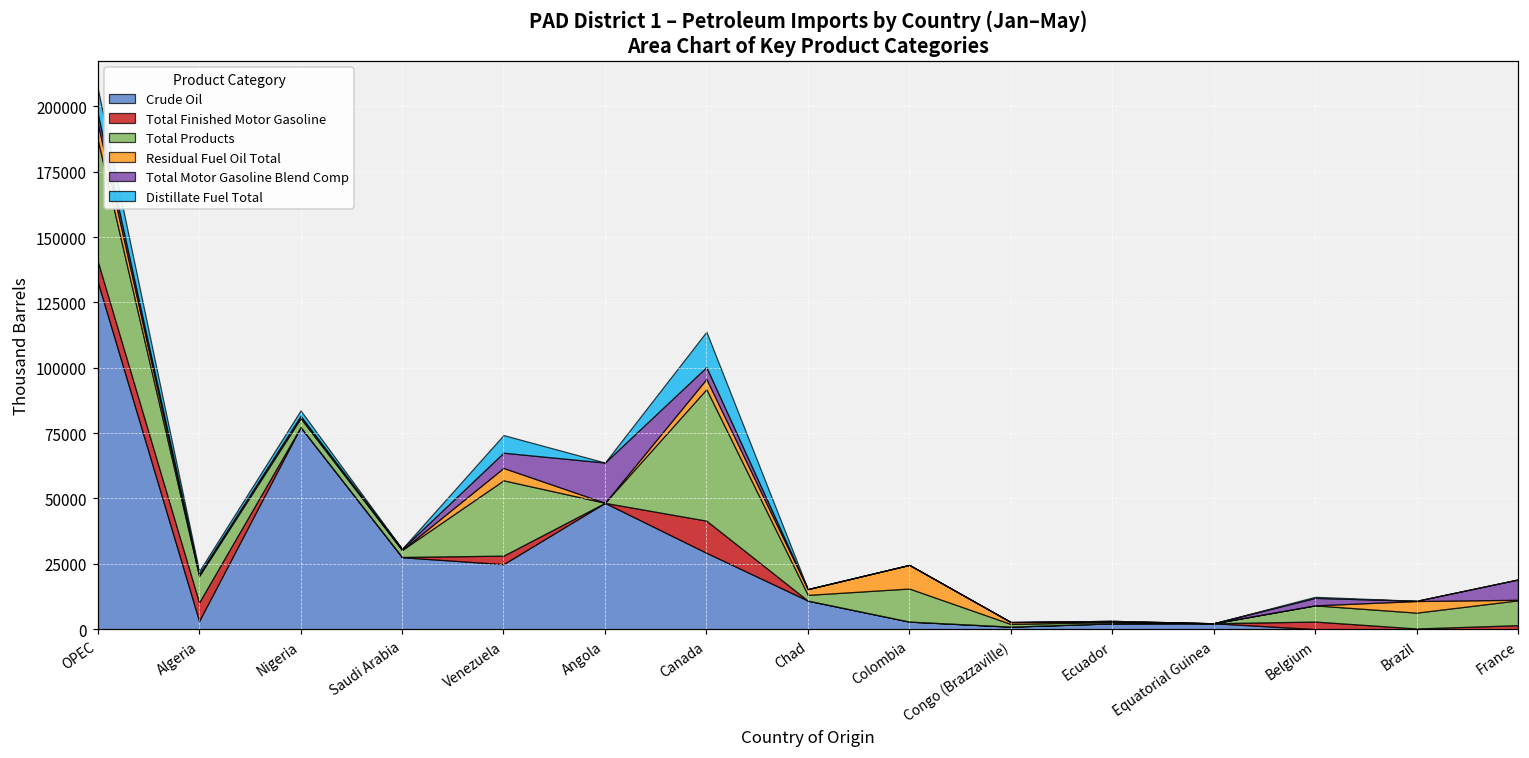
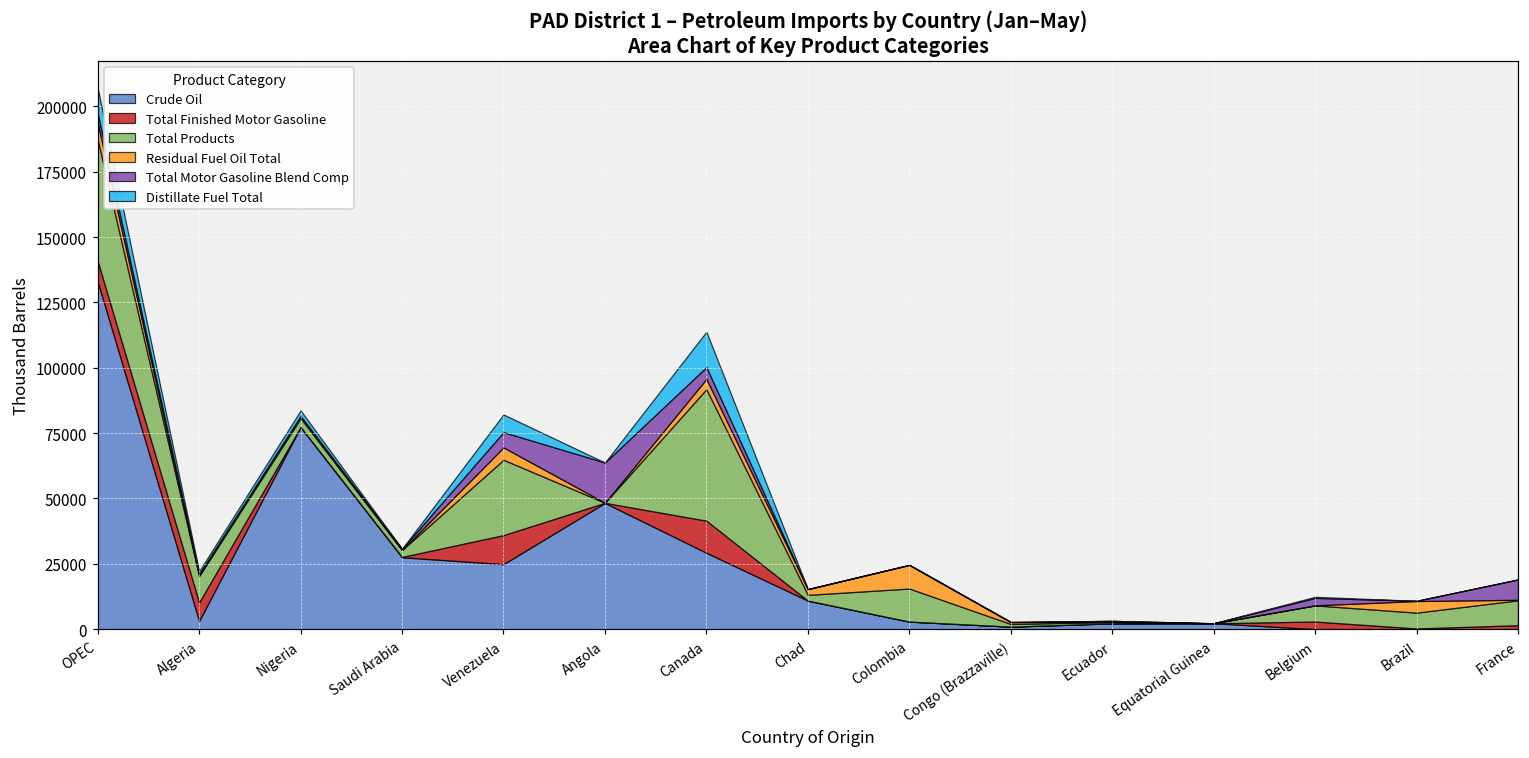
  {
    "Crude Oil": {
      "OPEC": 133000,
      "Algeria": 3000,
      "Venezuela": 25000,
      "Canada": 29000,
      "Belgium": 0,
      "France": 0
    },
    "Total Finished Motor Gasoline": {
      "OPEC": 8000,
      "Algeria": 7000,
-     "Venezuela": 3000,
+     "Venezuela": 11000,
      "Canada": 12000,
      "Belgium": 3000,
      "France": 2000
    },
    "Total Products": {
      "OPEC": 47000,
      "Venezuela": 29000,
      "Canada": 50000,
      "Chad": 2000,
      "Colombia": 13000,
      "Brazil": 6000
    },
    "Residual Fuel Oil Total": {
      "OPEC": 6000,
      "Venezuela": 5000,
      "Canada": 4000
    },
    "Total Motor Gasoline Blend Comp": {
      "OPEC": 4000,
      "Venezuela": 6000,
      "Canada": 5000
    },
    "Distillate Fuel Total": {
      "OPEC": 10000,
      "Algeria": 1000,
      "Nigeria": 2000,
      "Venezuela": 7000,
      "Canada": 14000
    }
  }
